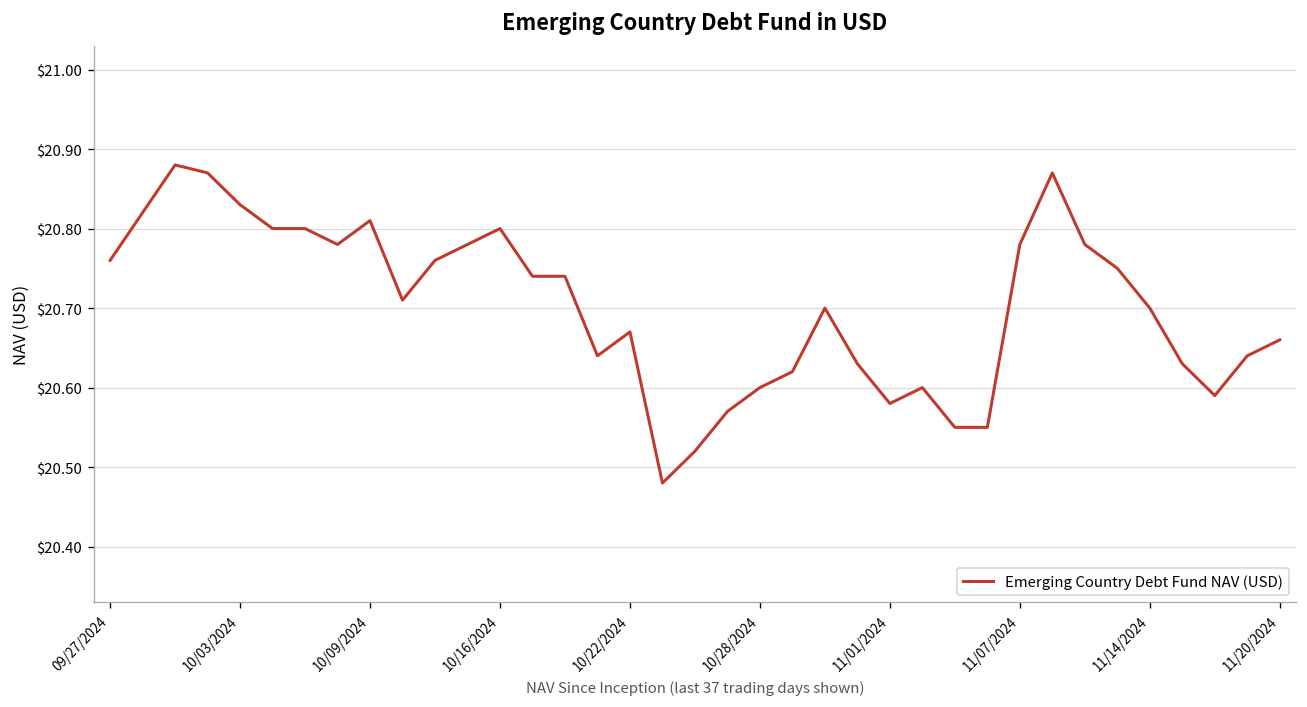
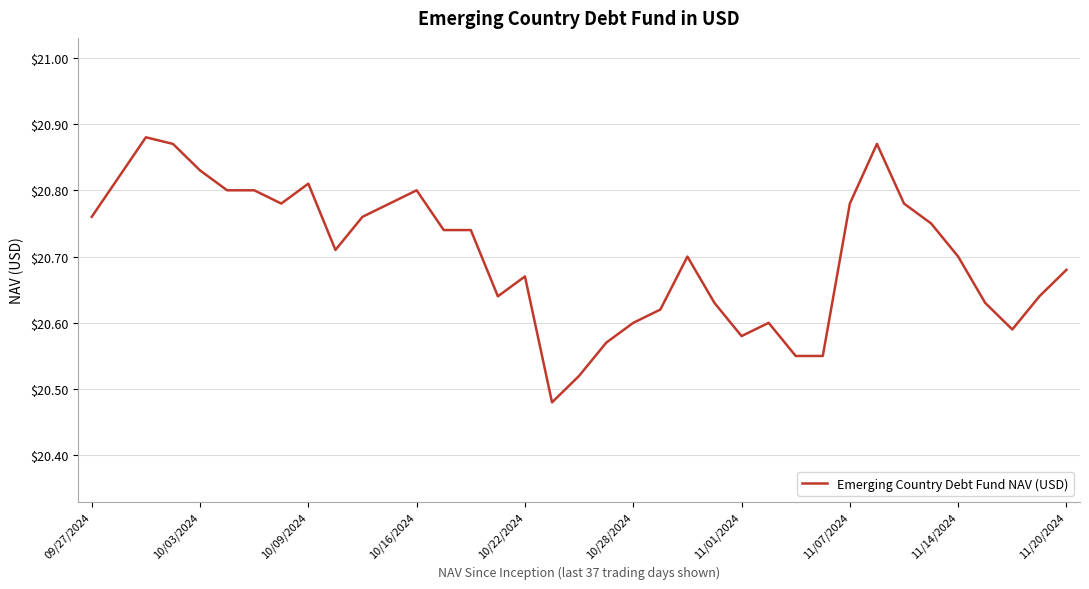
  {
    "09/27/2024": "$20.76",
    "10/03/2024": "$20.83",
    "10/09/2024": "$20.81",
    "10/16/2024": "$20.80",
    "10/22/2024": "$20.67",
    "10/28/2024": "$20.60",
    "11/01/2024": "$20.58",
    "11/07/2024": "$20.78",
    "11/14/2024": "$20.70",
-   "11/20/2024": "$20.66"
+   "11/20/2024": "$20.68"
  }
